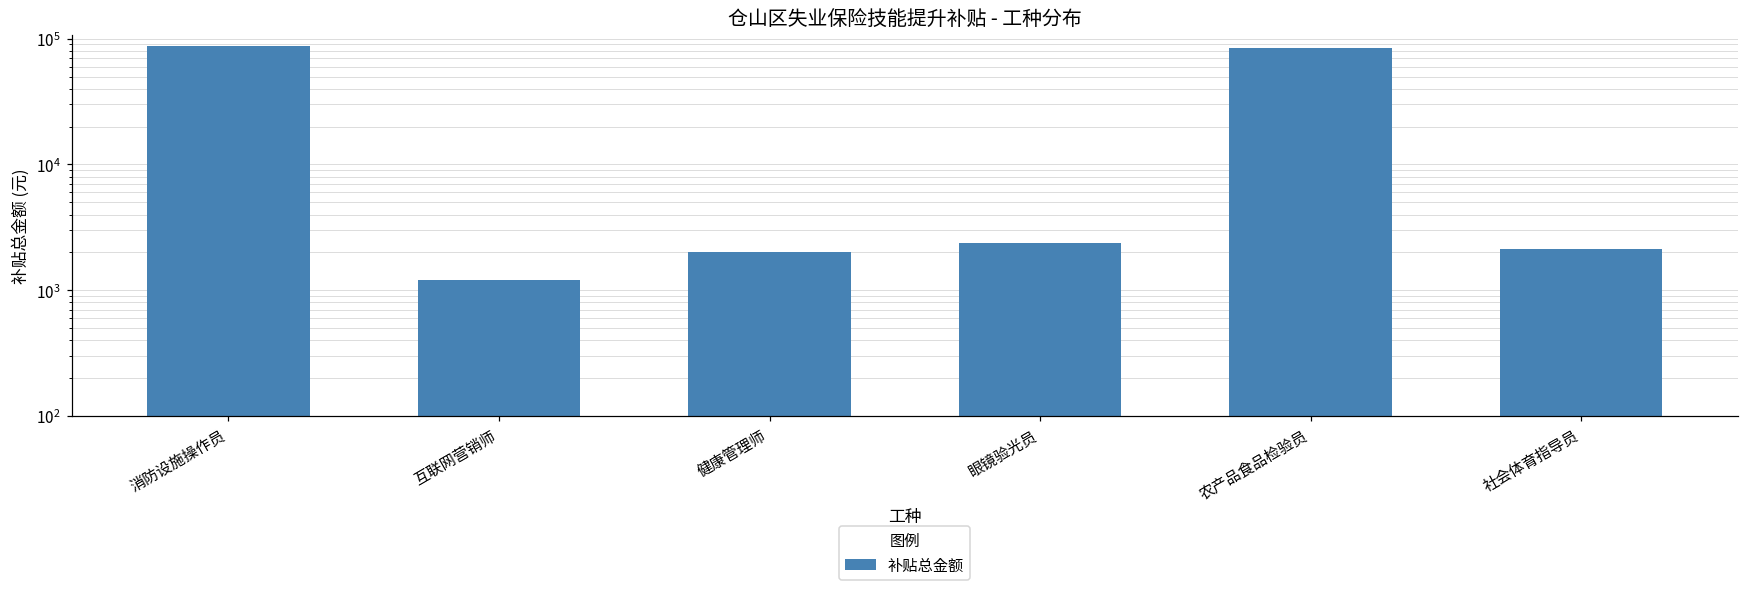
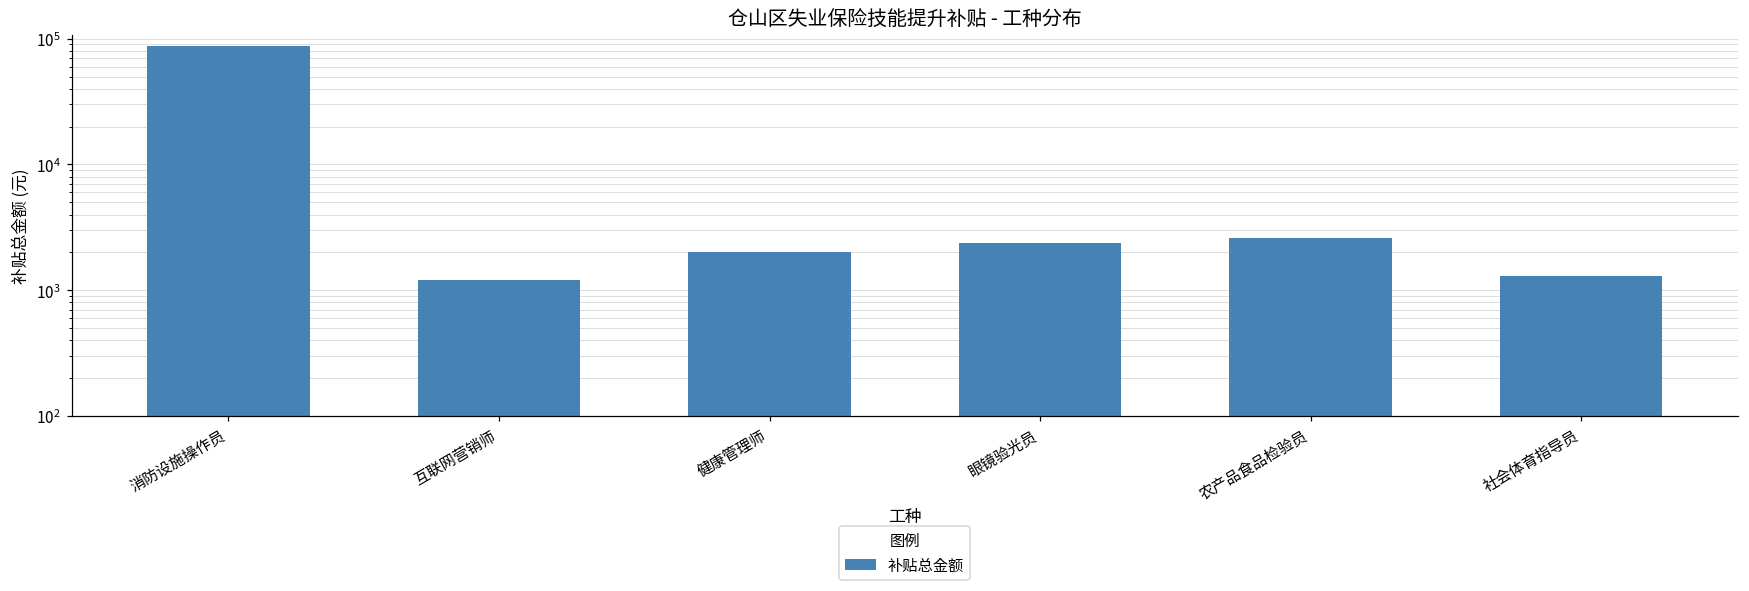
  {
    "消防设施操作员": 90000,
    "互联网营销师": 1200,
    "健康管理师": 2000,
    "眼镜验光员": 2400,
-   "农产品食品检验员": 80000,
-   "社会体育指导员": 2100
+   "农产品食品检验员": 2600,
+   "社会体育指导员": 1300
  }
